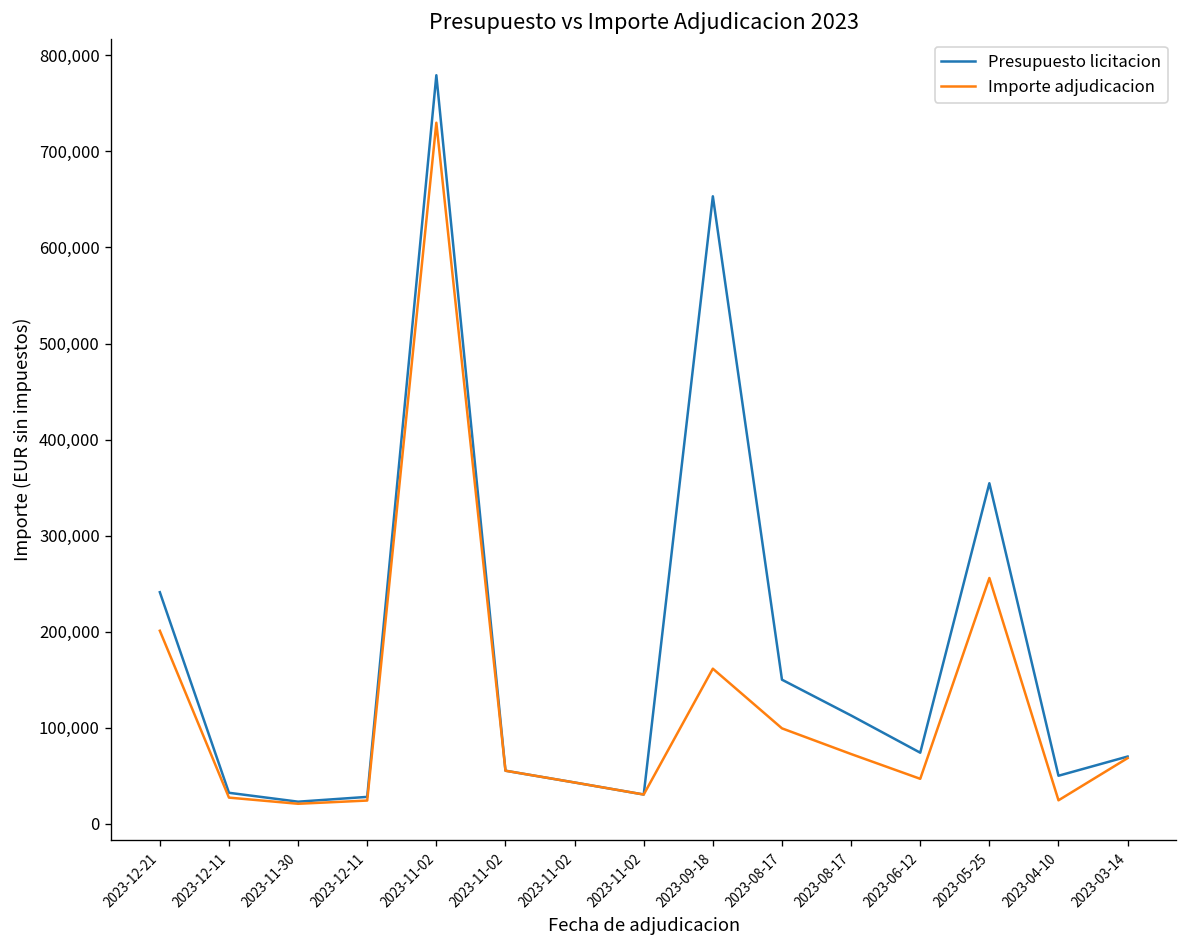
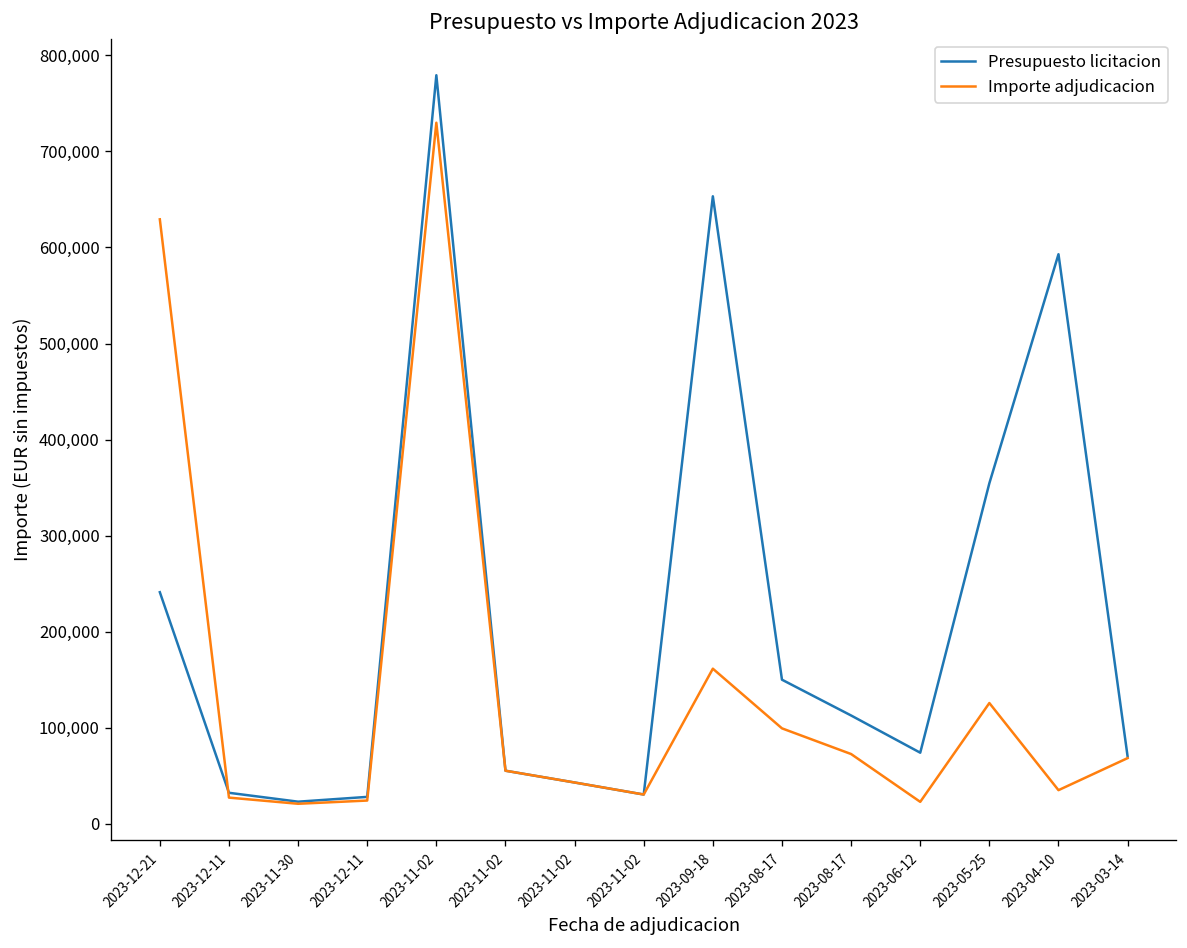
  {
    "Presupuesto licitacion": {
      "2023-12-21": "240,000",
      "2023-09-18": "650,000",
      "2023-06-12": "70,000",
      "2023-05-25": "350,000",
-     "2023-04-10": "50,000"
+     "2023-04-10": "590,000"
    },
    "Importe adjudicacion": {
-     "2023-12-21": "200,000",
+     "2023-12-21": "630,000",
      "2023-09-18": "160,000",
-     "2023-06-12": "50,000",
-     "2023-05-25": "260,000",
-     "2023-04-10": "20,000"
+     "2023-06-12": "20,000",
+     "2023-05-25": "130,000",
+     "2023-04-10": "40,000"
    }
  }
